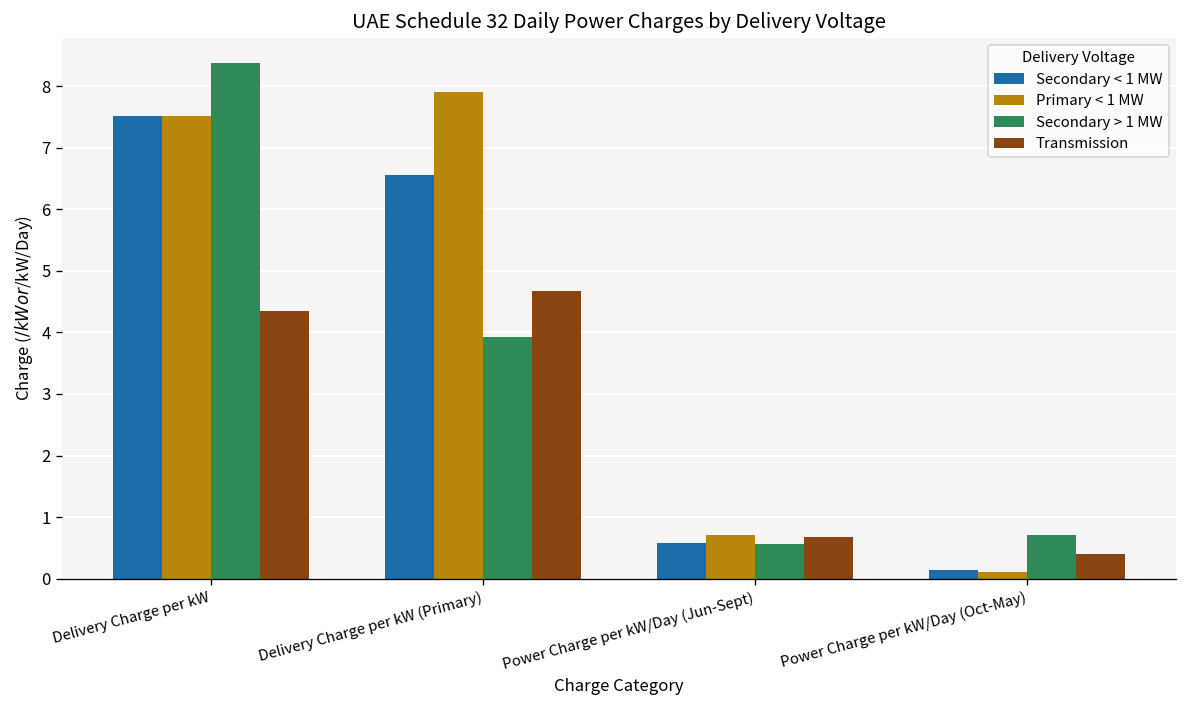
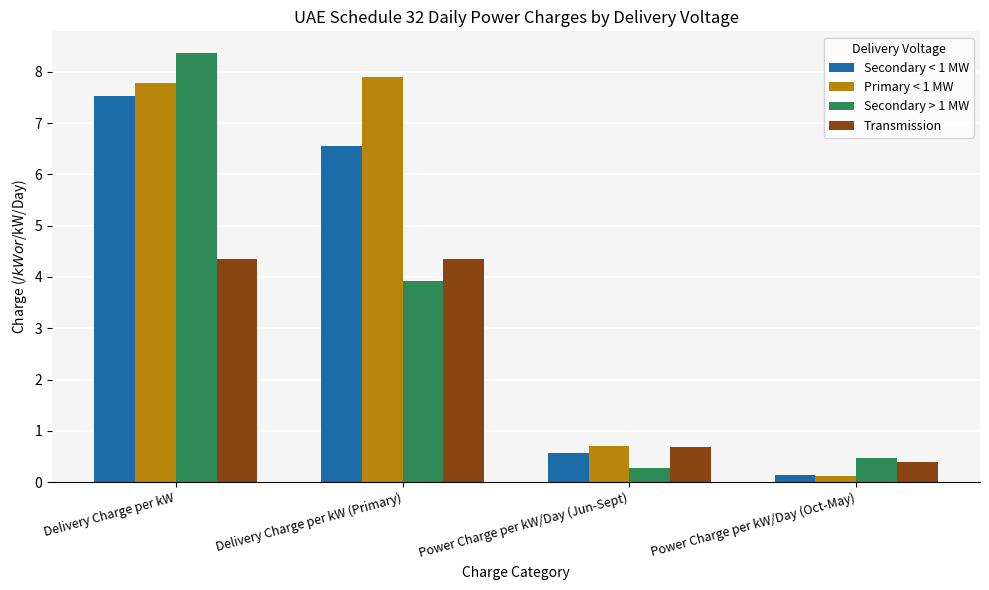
  {
    "Secondary < 1 MW": {
      "Delivery Charge per kW": 7.5,
      "Delivery Charge per kW (Primary)": 6.6,
      "Power Charge per kW/Day (Jun-Sept)": 0.6,
      "Power Charge per kW/Day (Oct-May)": 0.1
    },
    "Primary < 1 MW": {
-     "Delivery Charge per kW": 7.5,
+     "Delivery Charge per kW": 7.8,
      "Delivery Charge per kW (Primary)": 7.9,
      "Power Charge per kW/Day (Jun-Sept)": 0.7,
      "Power Charge per kW/Day (Oct-May)": 0.1
    },
    "Secondary > 1 MW": {
      "Delivery Charge per kW": 8.4,
      "Delivery Charge per kW (Primary)": 3.9,
-     "Power Charge per kW/Day (Jun-Sept)": 0.6,
-     "Power Charge per kW/Day (Oct-May)": 0.7
+     "Power Charge per kW/Day (Jun-Sept)": 0.3,
+     "Power Charge per kW/Day (Oct-May)": 0.5
    },
    "Transmission": {
      "Delivery Charge per kW": 4.4,
-     "Delivery Charge per kW (Primary)": 4.7,
+     "Delivery Charge per kW (Primary)": 4.4,
      "Power Charge per kW/Day (Jun-Sept)": 0.7,
      "Power Charge per kW/Day (Oct-May)": 0.4
    }
  }
